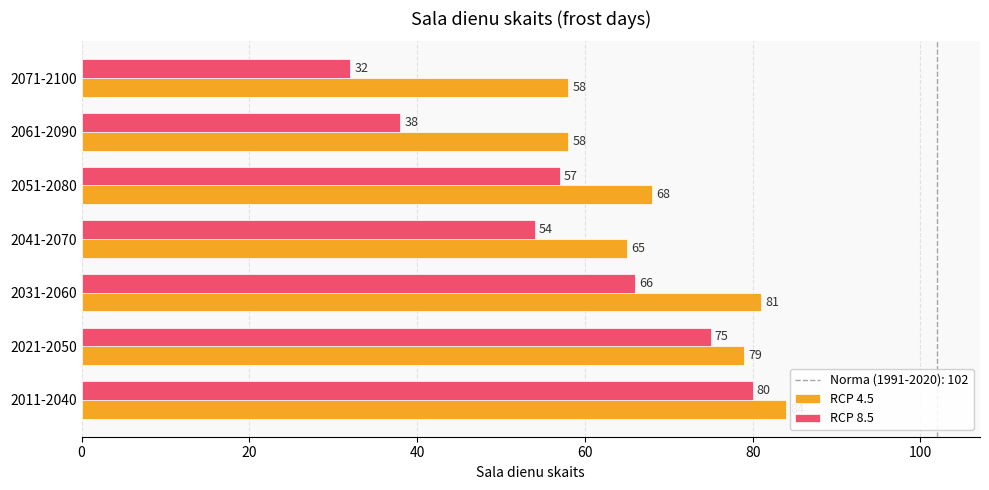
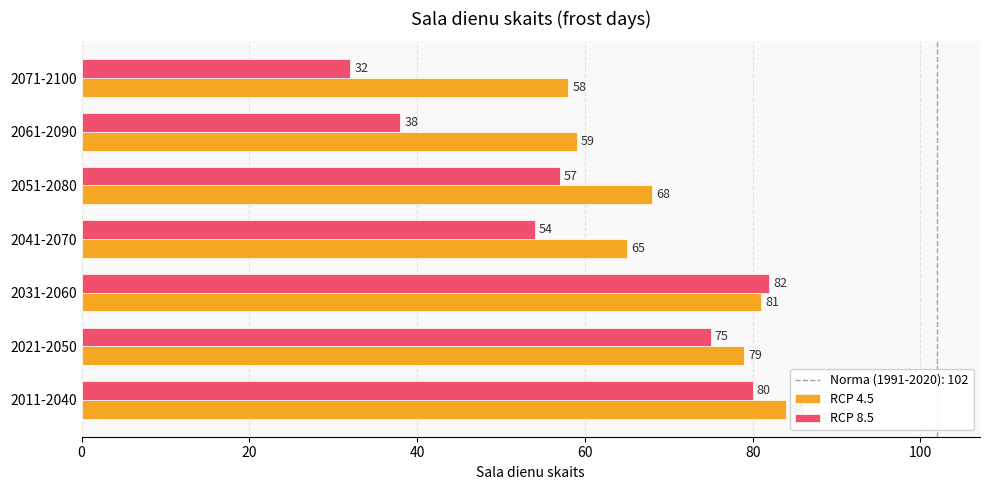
  {
    "RCP 4.5": {
      "2071-2100": 58,
-     "2061-2090": 58,
+     "2061-2090": 59,
      "2051-2080": 68,
      "2041-2070": 65,
      "2031-2060": 81,
      "2021-2050": 79
    },
    "RCP 8.5": {
      "2071-2100": 32,
      "2061-2090": 38,
      "2051-2080": 57,
      "2041-2070": 54,
-     "2031-2060": 66,
+     "2031-2060": 82,
      "2021-2050": 75,
      "2011-2040": 80
    }
  }
